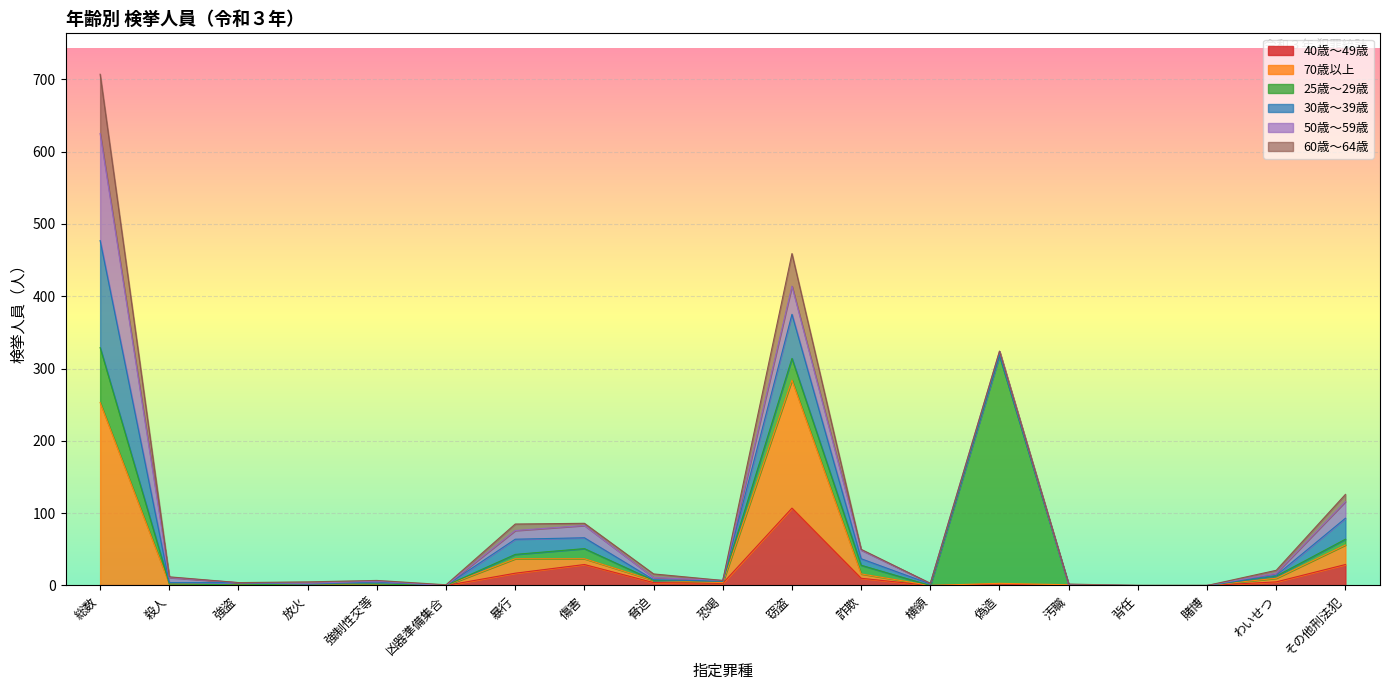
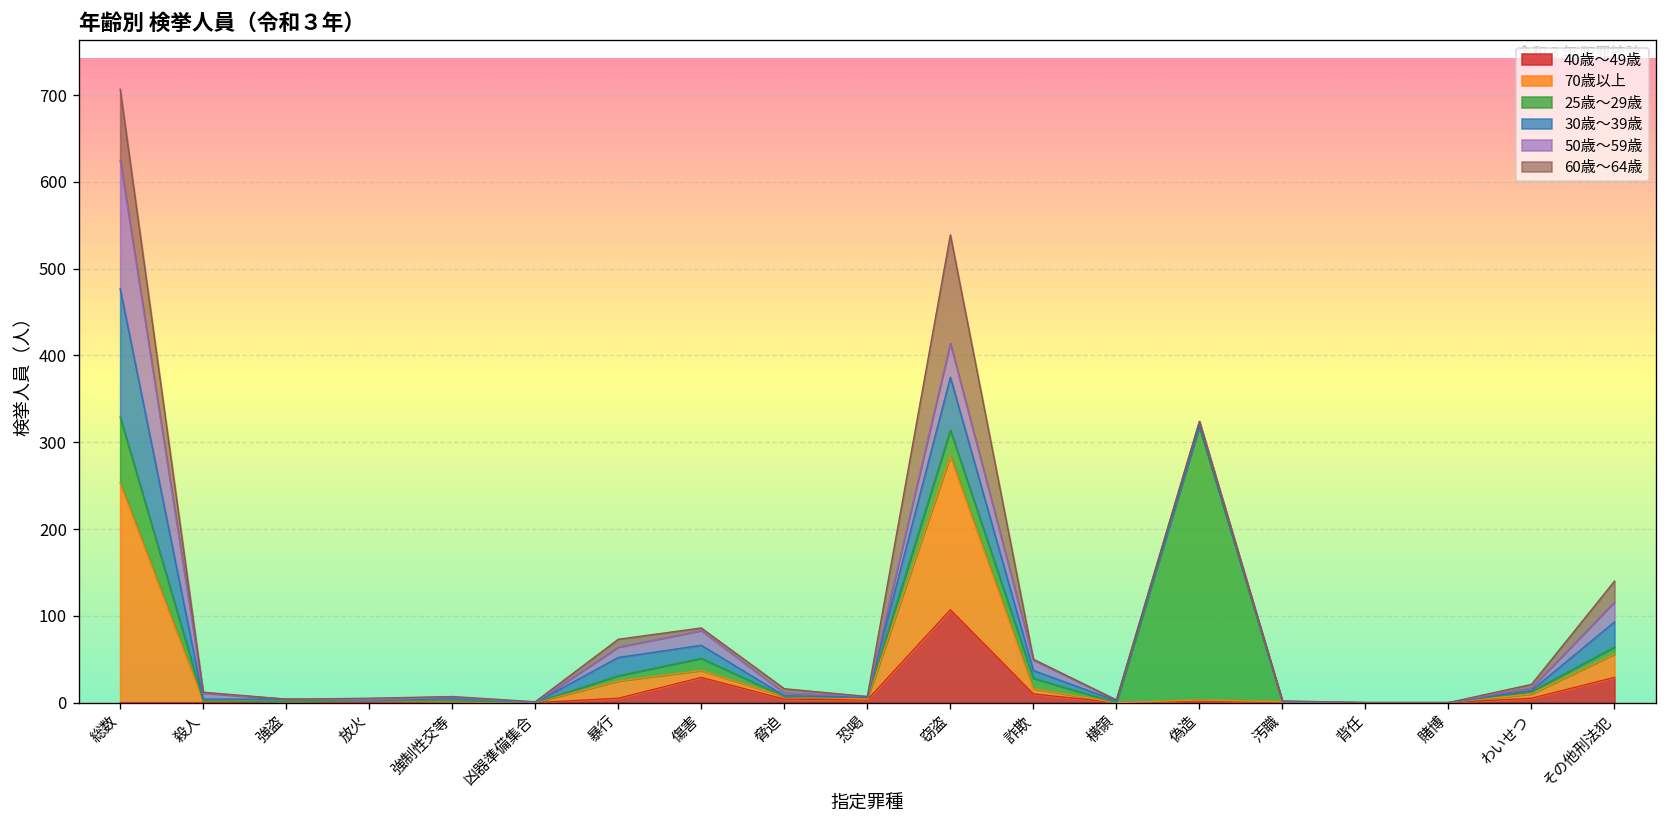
  {
    "40歳～49歳": {
      "総数": 0,
-     "暴行": 20,
+     "暴行": 10,
      "傷害": 30,
      "窃盗": 110,
      "詐欺": 10,
      "わいせつ": 10,
      "その他刑法犯": 30
    },
    "70歳以上": {
      "総数": 250,
      "暴行": 20,
      "傷害": 10,
      "窃盗": 180,
      "詐欺": 10,
      "その他刑法犯": 30
    },
    "25歳～29歳": {
      "総数": 80,
      "暴行": 10,
      "傷害": 10,
      "窃盗": 30,
      "詐欺": 10,
      "その他刑法犯": 10
    },
    "30歳～39歳": {
      "総数": 150,
      "暴行": 20,
      "傷害": 20,
      "窃盗": 60,
      "詐欺": 10,
      "その他刑法犯": 30
    },
    "50歳～59歳": {
      "総数": 150,
      "暴行": 10,
      "窃盗": 40,
      "その他刑法犯": 20
    },
    "60歳～64歳": {
      "総数": 80,
      "暴行": 10,
      "脅迫": 10,
-     "窃盗": 50,
+     "窃盗": 130,
      "わいせつ": 0,
-     "その他刑法犯": 10
+     "その他刑法犯": 20
    }
  }
